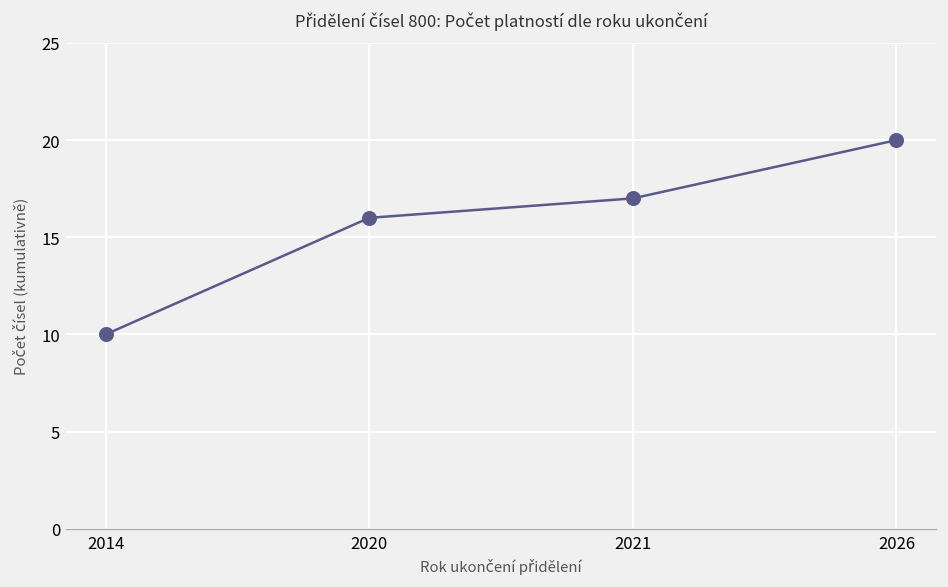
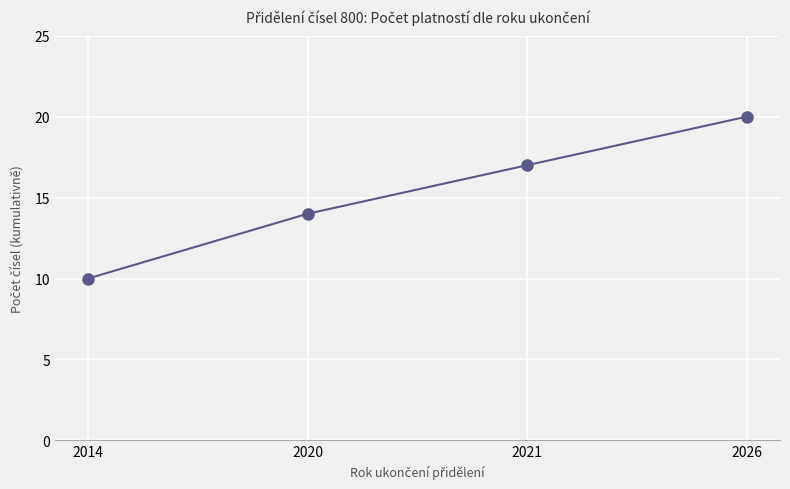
  {
    "2014": 10,
-   "2020": 16,
+   "2020": 14,
    "2021": 17,
    "2026": 20
  }
